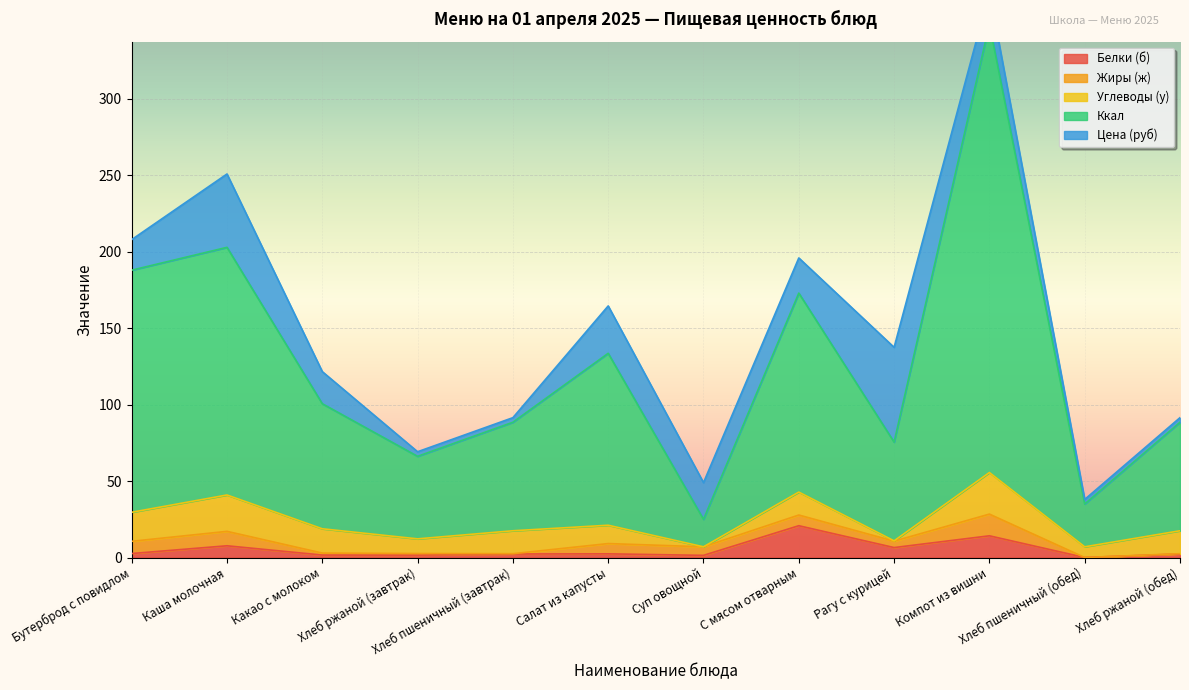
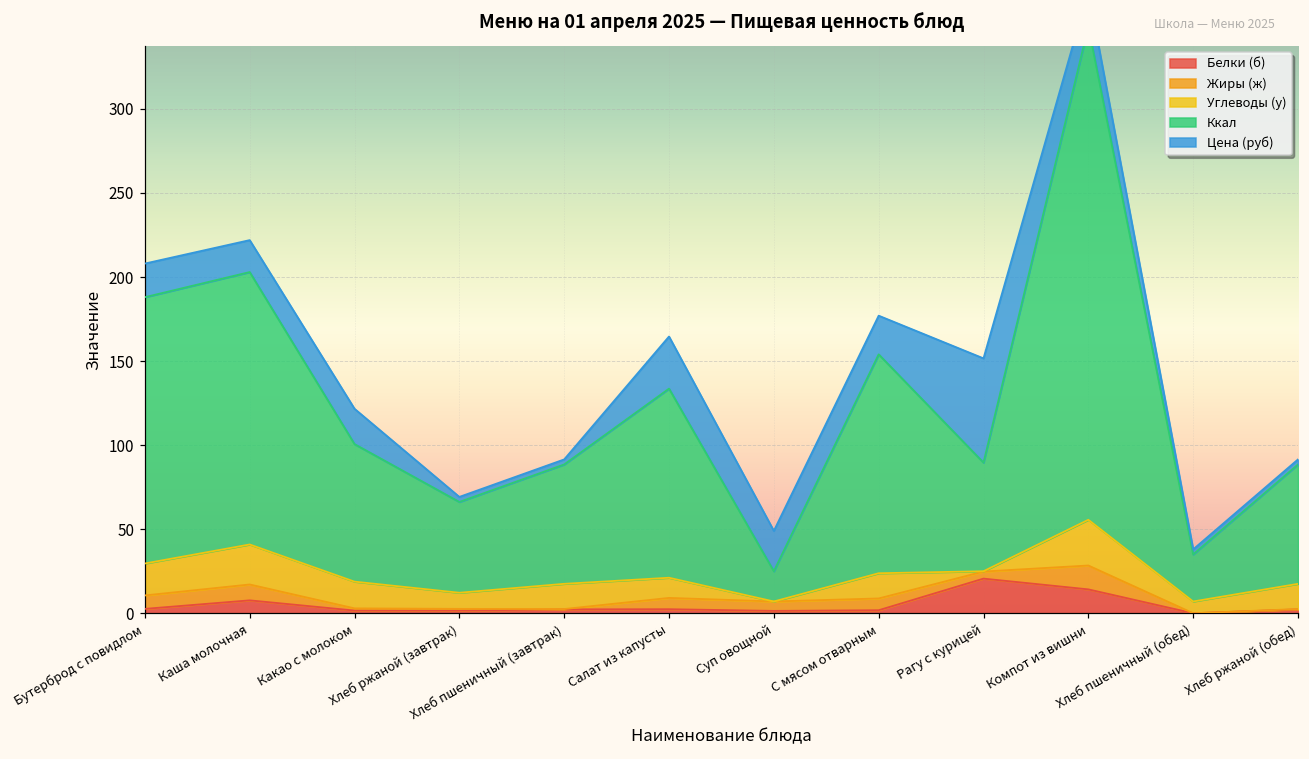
  {
    "Белки (б)": {
      "Бутерброд с повидлом": 3,
      "Каша молочная": 8,
      "Салат из капусты": 2,
      "Суп овощной": 1,
-     "С мясом отварным": 21,
-     "Рагу с курицей": 7,
+     "С мясом отварным": 2,
+     "Рагу с курицей": 21,
      "Компот из вишни": 14
    },
    "Ккал": {
      "Бутерброд с повидлом": 158,
      "Каша молочная": 162,
      "Какао с молоком": 82,
      "Хлеб ржаной (завтрак)": 54,
      "Хлеб пшеничный (завтрак)": 71,
      "Салат из капусты": 112,
      "Суп овощной": 18,
      "С мясом отварным": 130,
      "Рагу с курицей": 65,
      "Хлеб пшеничный (обед)": 28,
      "Хлеб ржаной (обед)": 71
    },
    "Цена (руб)": {
      "Бутерброд с повидлом": 20,
-     "Каша молочная": 48,
+     "Каша молочная": 19,
      "Какао с молоком": 21,
      "Хлеб ржаной (завтрак)": 3,
      "Хлеб пшеничный (завтрак)": 3,
      "Салат из капусты": 31,
      "Суп овощной": 24,
      "С мясом отварным": 23,
      "Рагу с курицей": 62,
      "Хлеб пшеничный (обед)": 3,
      "Хлеб ржаной (обед)": 3
    }
  }
